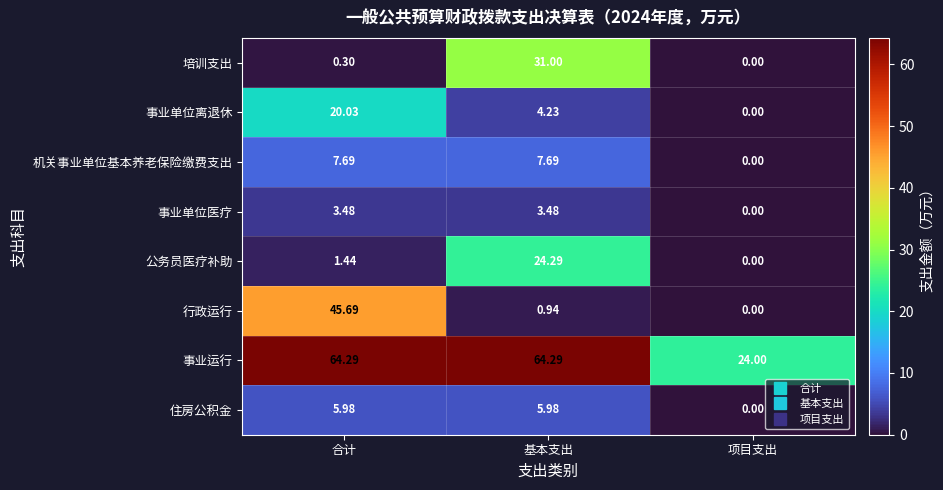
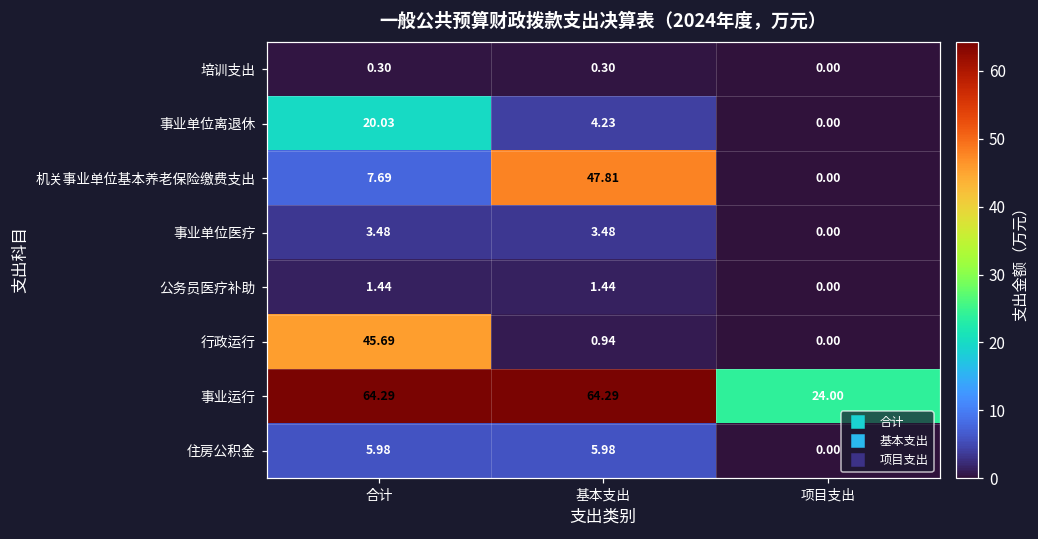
  {
    "培训支出": {
      "合计": 0.30,
-     "基本支出": 31.00,
+     "基本支出": 0.30,
      "项目支出": 0.00
    },
    "事业单位离退休": {
      "合计": 20.03,
      "基本支出": 4.23,
      "项目支出": 0.00
    },
    "机关事业单位基本养老保险缴费支出": {
      "合计": 7.69,
-     "基本支出": 7.69,
+     "基本支出": 47.81,
      "项目支出": 0.00
    },
    "事业单位医疗": {
      "合计": 3.48,
      "基本支出": 3.48,
      "项目支出": 0.00
    },
    "公务员医疗补助": {
      "合计": 1.44,
-     "基本支出": 24.29,
+     "基本支出": 1.44,
      "项目支出": 0.00
    },
    "行政运行": {
      "合计": 45.69,
      "基本支出": 0.94,
      "项目支出": 0.00
    },
    "事业运行": {
      "合计": 64.29,
      "基本支出": 64.29,
      "项目支出": 24.00
    },
    "住房公积金": {
      "合计": 5.98,
      "基本支出": 5.98,
      "项目支出": 0.00
    }
  }
